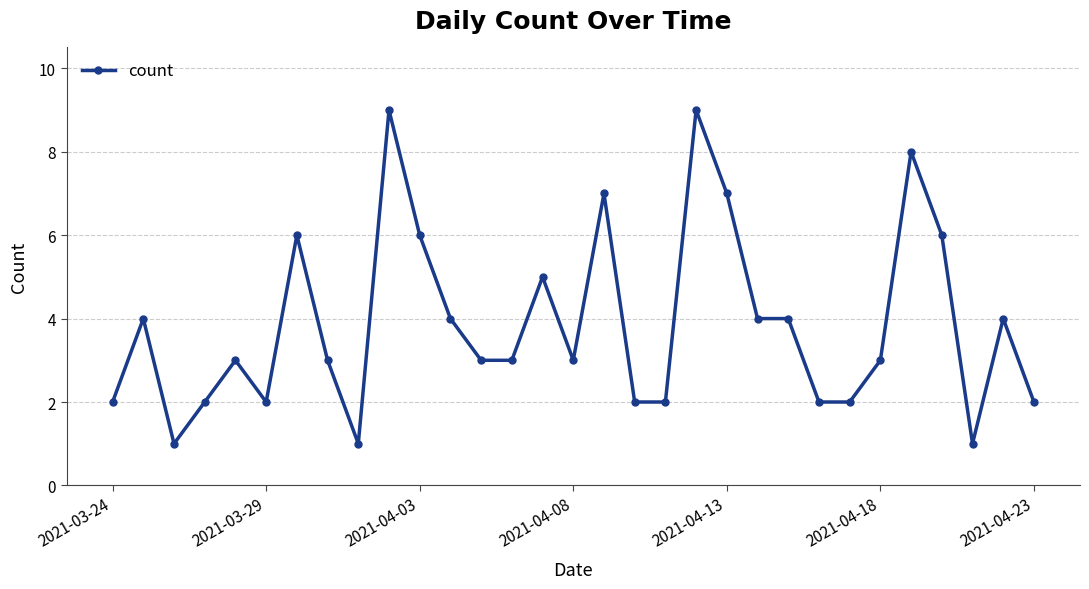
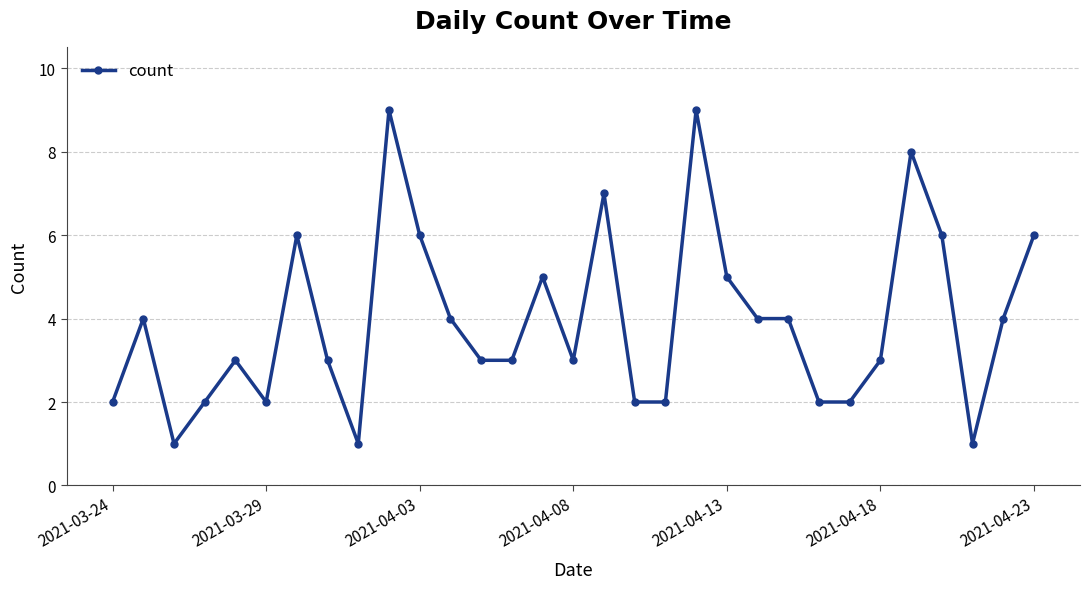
  {
    "2021-03-24": 2,
    "2021-03-29": 2,
    "2021-04-03": 6,
    "2021-04-08": 3,
-   "2021-04-13": 7,
+   "2021-04-13": 5,
    "2021-04-18": 3,
-   "2021-04-23": 2
+   "2021-04-23": 6
  }
